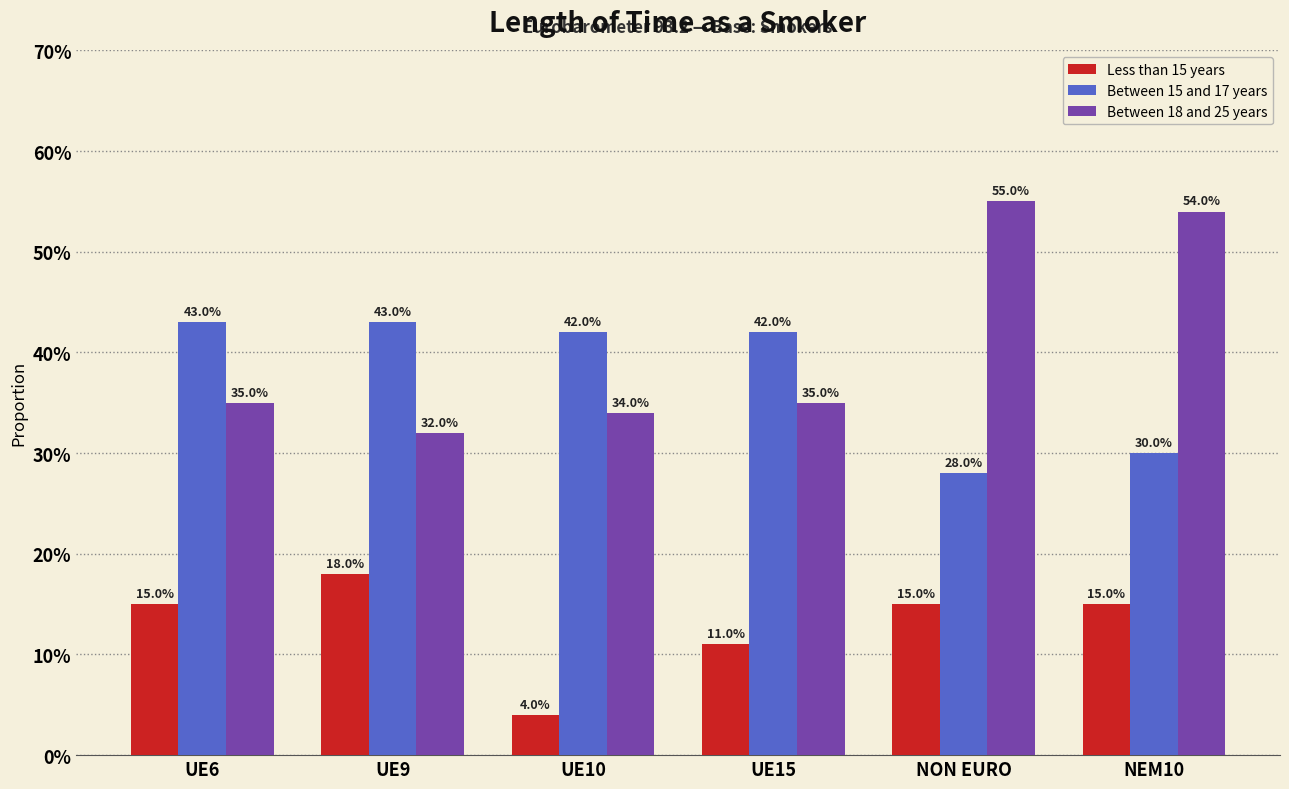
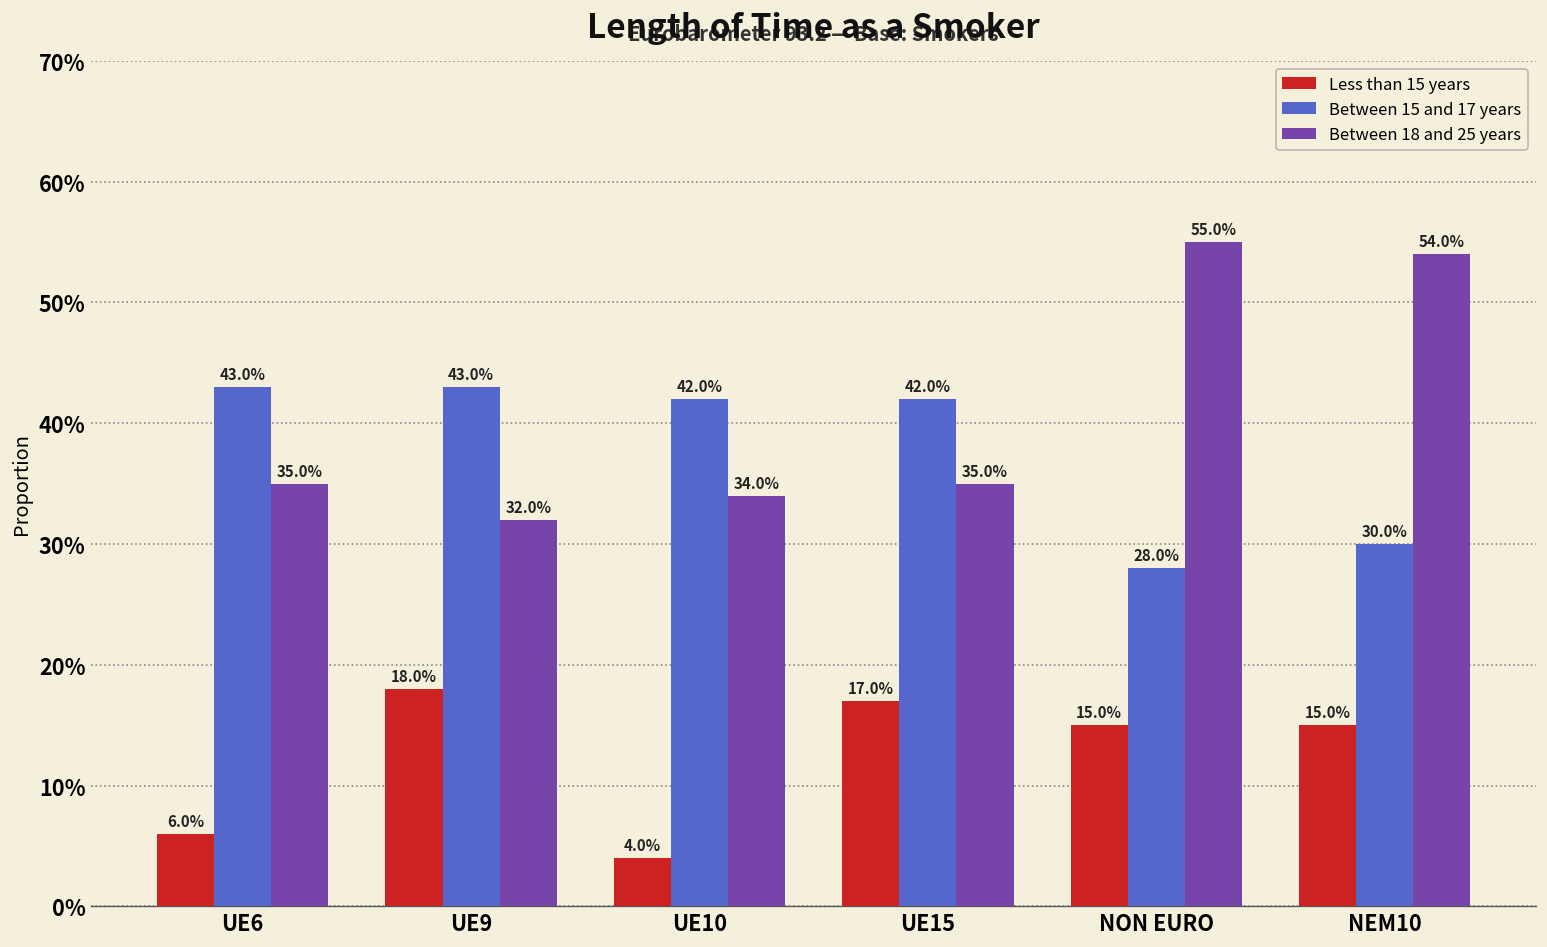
  {
    "Less than 15 years": {
-     "UE6": "15.0%",
+     "UE6": "6.0%",
      "UE9": "18.0%",
      "UE10": "4.0%",
-     "UE15": "11.0%",
+     "UE15": "17.0%",
      "NON EURO": "15.0%",
      "NEM10": "15.0%"
    }
  }
